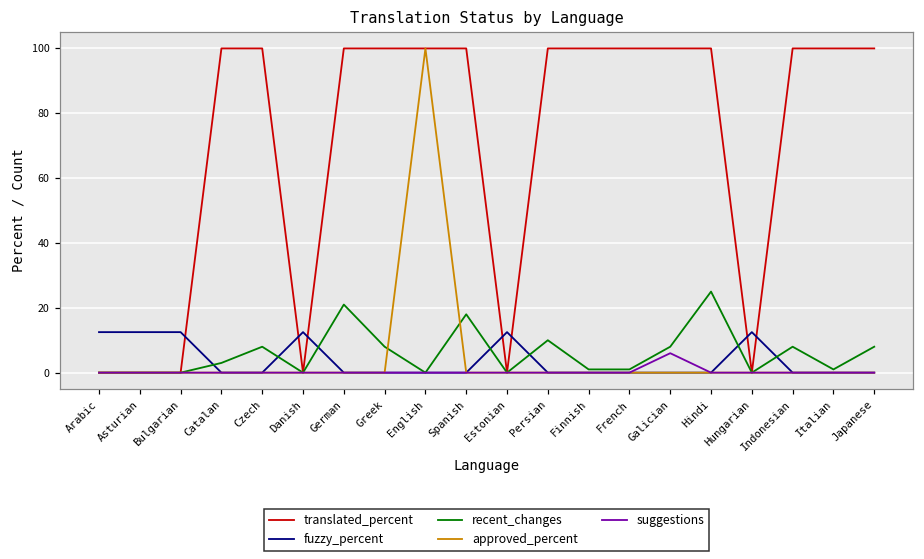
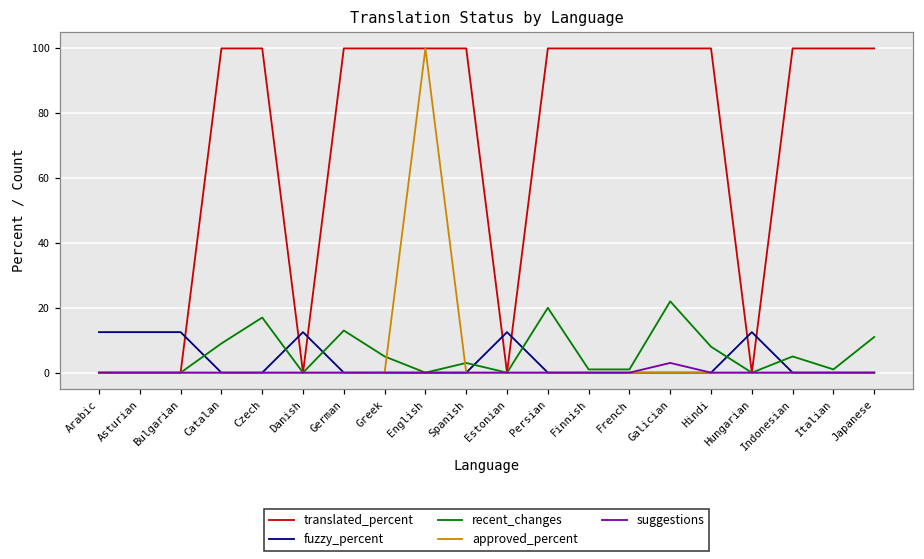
  {
    "translated_percent": {
      "Catalan": 100,
      "Czech": 100,
      "German": 100,
      "Greek": 100,
      "Spanish": 100,
      "Persian": 100,
      "Finnish": 100,
      "French": 100,
      "Galician": 100,
      "Hindi": 100,
      "Indonesian": 100,
      "Italian": 100,
      "Japanese": 100
    },
    "fuzzy_percent": {
      "Arabic": 13,
      "Asturian": 13,
      "Bulgarian": 13,
      "Danish": 13,
      "Estonian": 13,
      "Hungarian": 13
    },
    "recent_changes": {
-     "Catalan": 3,
-     "Czech": 8,
-     "German": 21,
-     "Greek": 8,
-     "Spanish": 18,
-     "Persian": 10,
+     "Catalan": 9,
+     "Czech": 17,
+     "German": 13,
+     "Greek": 5,
+     "Spanish": 3,
+     "Persian": 20,
      "Finnish": 1,
      "French": 1,
-     "Galician": 8,
-     "Hindi": 25,
-     "Indonesian": 8,
+     "Galician": 22,
+     "Hindi": 8,
+     "Indonesian": 5,
      "Italian": 1,
-     "Japanese": 8
+     "Japanese": 11
    },
    "suggestions": {
-     "Galician": 6
+     "Galician": 3
    }
  }
